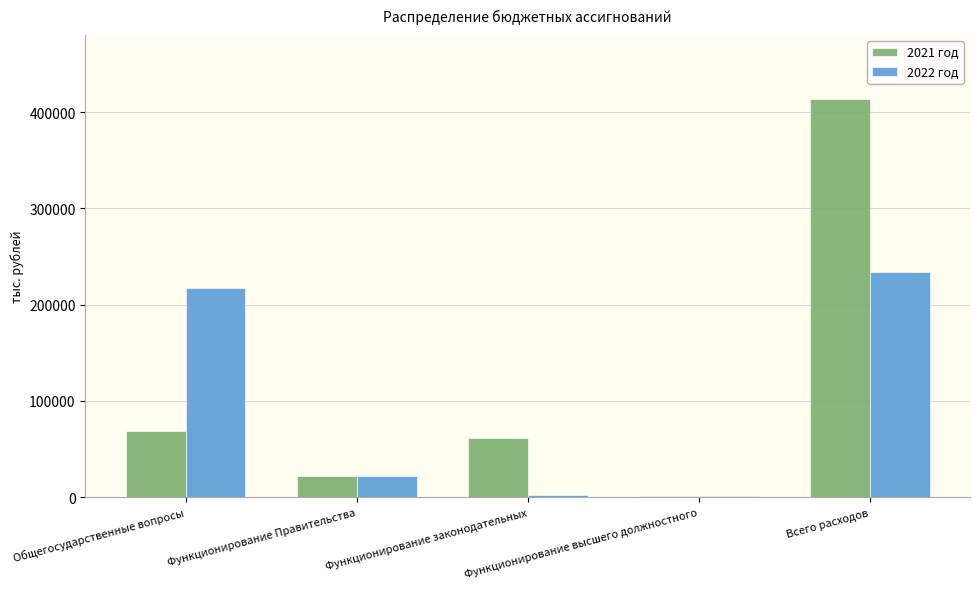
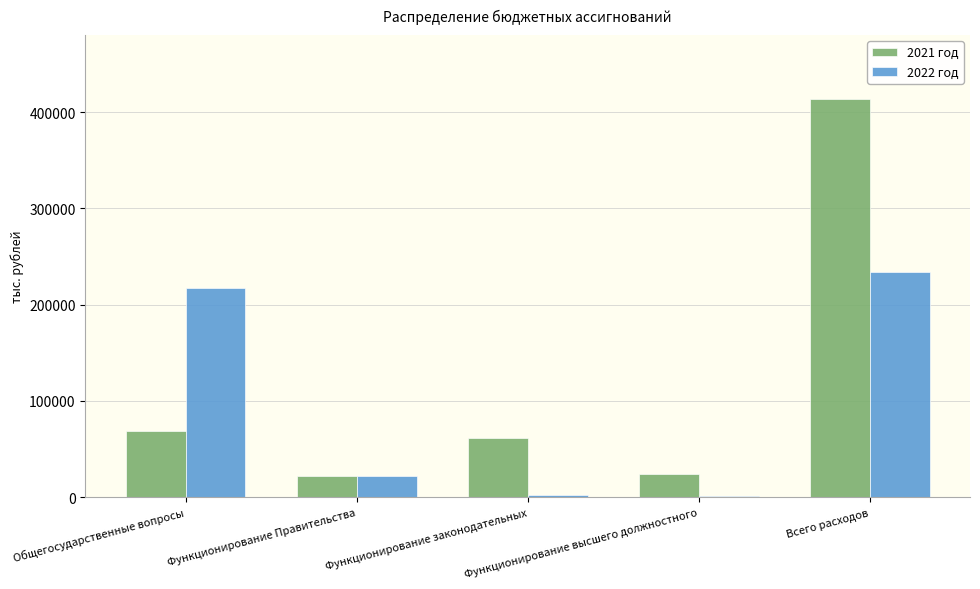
  {
    "2021 год": {
      "Общегосударственные вопросы": 70000,
      "Функционирование Правительства": 20000,
      "Функционирование законодательных": 60000,
-     "Функционирование высшего должностного": 0,
+     "Функционирование высшего должностного": 20000,
      "Всего расходов": 410000
    },
    "2022 год": {
      "Общегосударственные вопросы": 220000,
      "Функционирование Правительства": 20000,
      "Функционирование законодательных": 0,
      "Всего расходов": 230000
    }
  }
